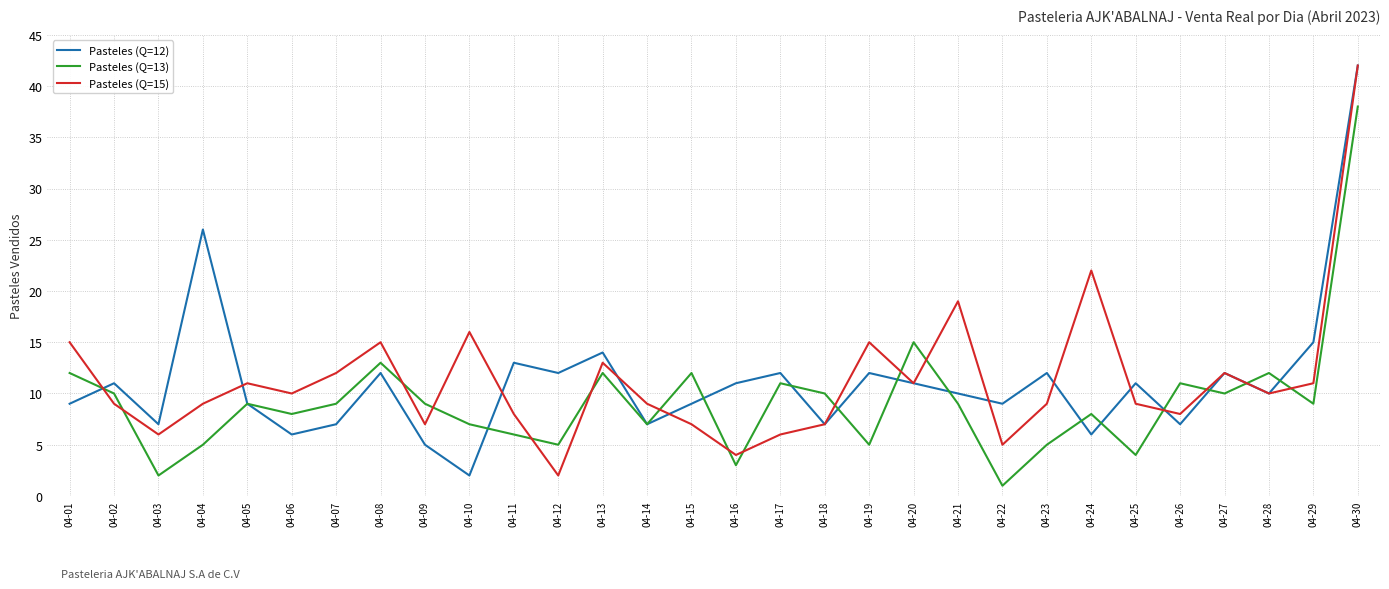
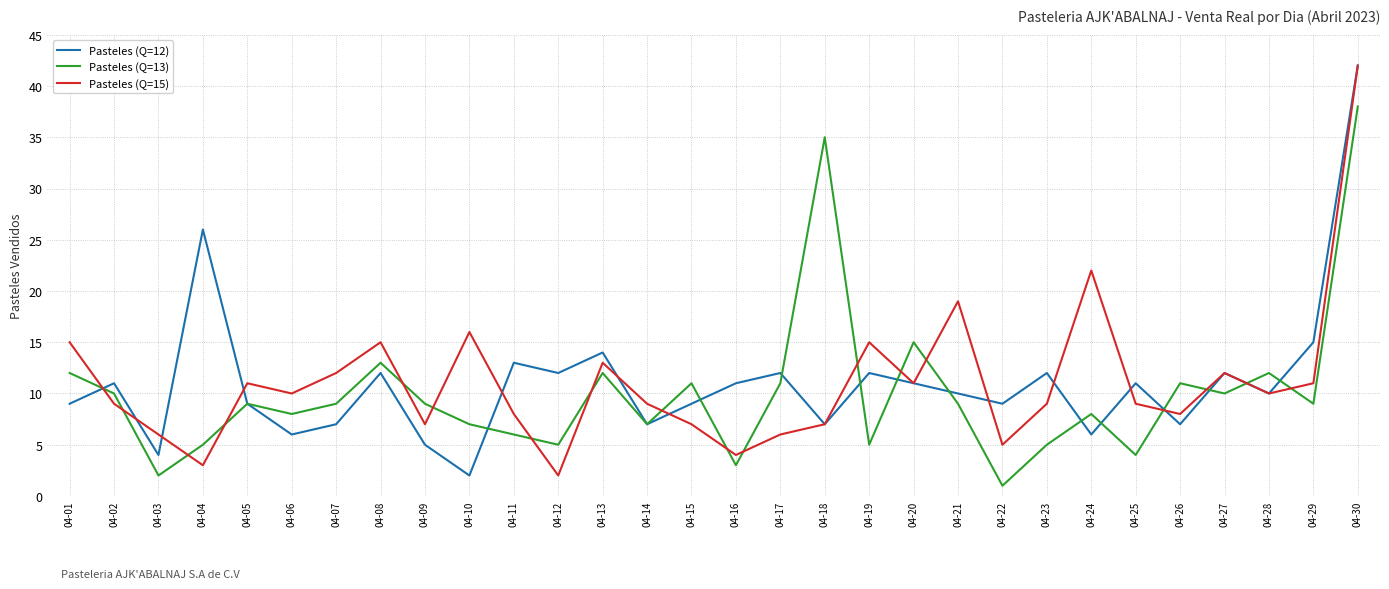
  {
    "Pasteles (Q=12)": {
      "04-01": 9,
      "04-02": 11,
-     "04-03": 7,
+     "04-03": 4,
      "04-04": 26,
      "04-06": 6,
      "04-07": 7,
      "04-08": 12,
      "04-09": 5,
      "04-10": 2,
      "04-11": 13,
      "04-12": 12,
      "04-13": 14,
      "04-15": 9,
      "04-16": 11,
      "04-17": 12,
      "04-19": 12,
      "04-21": 10,
      "04-22": 9,
      "04-23": 12,
      "04-24": 6,
      "04-25": 11,
      "04-26": 7,
      "04-29": 15
    },
    "Pasteles (Q=13)": {
      "04-01": 12,
      "04-02": 10,
      "04-03": 2,
      "04-04": 5,
      "04-06": 8,
      "04-07": 9,
      "04-08": 13,
      "04-09": 9,
      "04-10": 7,
      "04-11": 6,
      "04-12": 5,
      "04-13": 12,
-     "04-15": 12,
+     "04-15": 11,
      "04-16": 3,
      "04-17": 11,
-     "04-18": 10,
+     "04-18": 35,
      "04-19": 5,
      "04-20": 15,
      "04-21": 9,
      "04-22": 1,
      "04-23": 5,
      "04-24": 8,
      "04-25": 4,
      "04-26": 11,
      "04-27": 10,
      "04-28": 12,
      "04-29": 9,
      "04-30": 38
    },
    "Pasteles (Q=15)": {
      "04-01": 15,
      "04-02": 9,
      "04-03": 6,
-     "04-04": 9,
+     "04-04": 3,
      "04-05": 11,
      "04-06": 10,
      "04-07": 12,
      "04-08": 15,
      "04-09": 7,
      "04-10": 16,
      "04-11": 8,
      "04-12": 2,
      "04-13": 13,
      "04-14": 9,
      "04-15": 7,
      "04-16": 4,
      "04-17": 6,
      "04-19": 15,
      "04-21": 19,
      "04-22": 5,
      "04-23": 9,
      "04-24": 22,
      "04-25": 9,
      "04-26": 8,
      "04-29": 11
    }
  }
